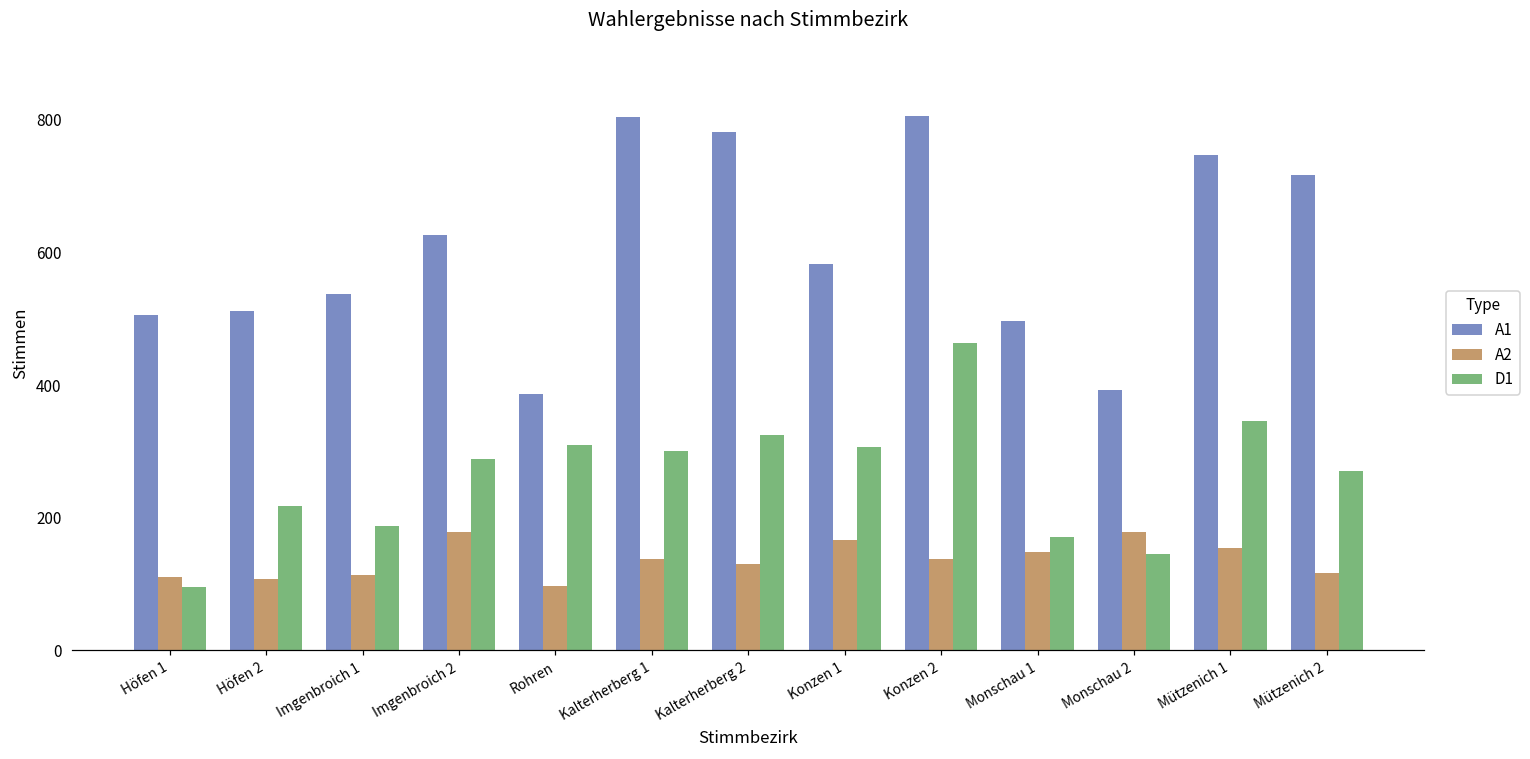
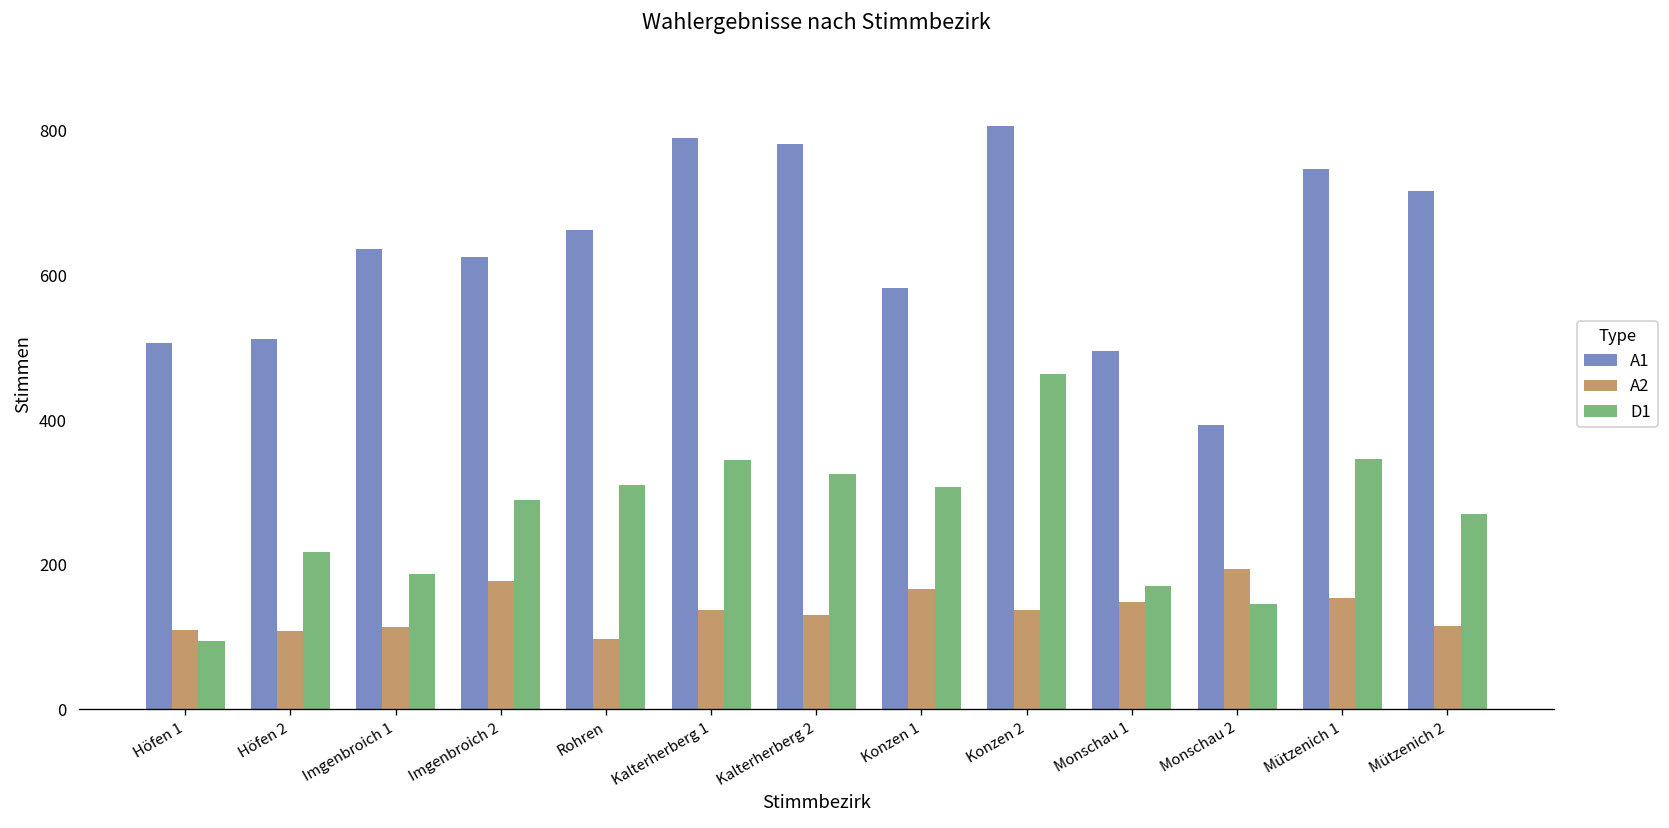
  {
    "A1": {
      "Höfen 1": 510,
      "Höfen 2": 510,
-     "Imgenbroich 1": 540,
+     "Imgenbroich 1": 640,
      "Imgenbroich 2": 630,
-     "Rohren": 390,
-     "Kalterherberg 1": 800,
+     "Rohren": 660,
+     "Kalterherberg 1": 790,
      "Kalterherberg 2": 780,
      "Konzen 1": 580,
      "Konzen 2": 810,
      "Monschau 1": 500,
      "Monschau 2": 390,
      "Mützenich 1": 750,
      "Mützenich 2": 720
    },
    "A2": {
      "Höfen 1": 110,
      "Höfen 2": 110,
      "Imgenbroich 1": 110,
      "Imgenbroich 2": 180,
      "Rohren": 100,
      "Kalterherberg 1": 140,
      "Kalterherberg 2": 130,
      "Konzen 1": 170,
      "Konzen 2": 140,
      "Monschau 1": 150,
-     "Monschau 2": 180,
+     "Monschau 2": 190,
      "Mützenich 1": 150,
      "Mützenich 2": 120
    },
    "D1": {
      "Höfen 1": 100,
      "Höfen 2": 220,
      "Imgenbroich 1": 190,
      "Imgenbroich 2": 290,
      "Rohren": 310,
-     "Kalterherberg 1": 300,
+     "Kalterherberg 1": 350,
      "Kalterherberg 2": 330,
      "Konzen 1": 310,
      "Konzen 2": 460,
      "Monschau 1": 170,
      "Monschau 2": 150,
      "Mützenich 1": 350,
      "Mützenich 2": 270
    }
  }
